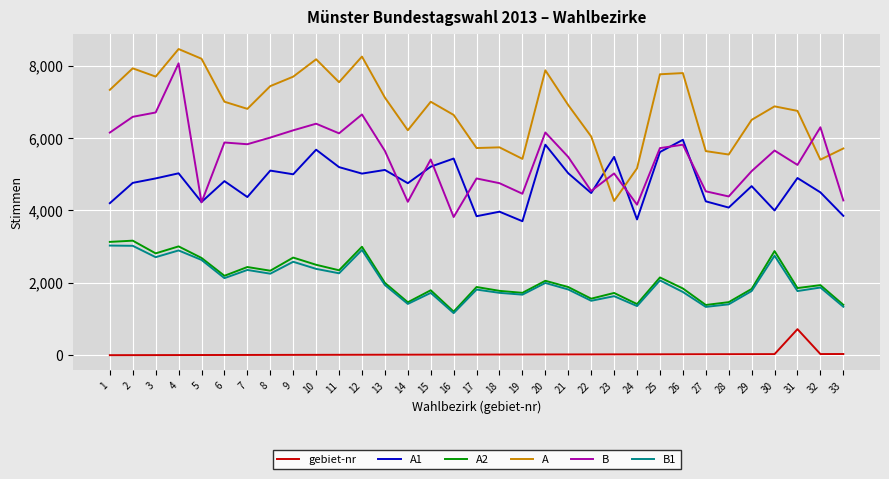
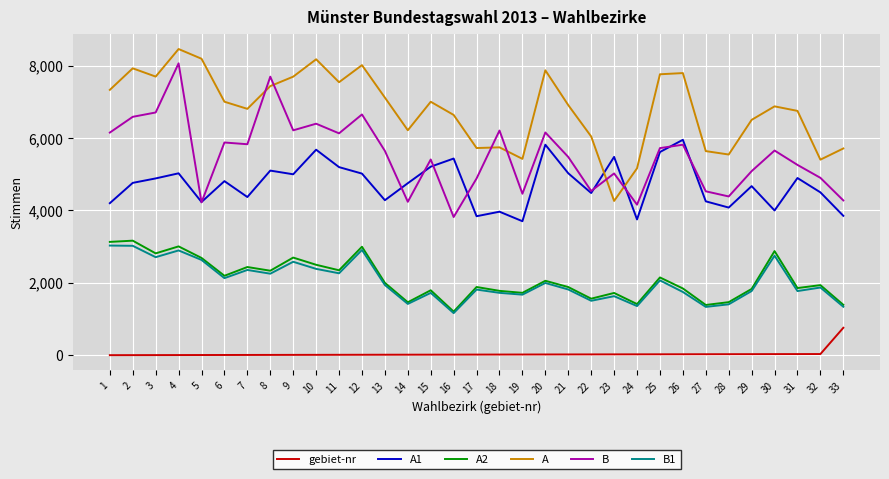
  {
    "gebiet-nr": {
      "1": "0",
      "2": "0",
      "3": "0",
      "4": "0",
      "5": "0",
      "6": "0",
      "7": "0",
      "8": "0",
      "9": "0",
      "10": "0",
      "11": "0",
      "12": "0",
      "13": "0",
      "14": "0",
      "15": "0",
      "16": "0",
      "17": "0",
      "18": "0",
      "19": "0",
      "20": "0",
      "21": "0",
      "22": "0",
      "23": "0",
      "24": "0",
      "25": "0",
      "26": "0",
      "27": "0",
      "28": "0",
      "29": "0",
      "30": "0",
-     "31": "700",
+     "31": "0",
      "32": "0",
-     "33": "0"
+     "33": "800"
    },
    "A1": {
      "1": "4,200",
      "2": "4,800",
      "3": "4,900",
      "4": "5,000",
      "6": "4,800",
      "7": "4,400",
      "8": "5,100",
      "9": "5,000",
      "10": "5,700",
      "11": "5,200",
      "12": "5,000",
-     "13": "5,100",
+     "13": "4,300",
      "14": "4,800",
      "15": "5,200",
      "16": "5,400",
      "17": "3,800",
      "18": "4,000",
      "19": "3,700",
      "20": "5,800",
      "21": "5,000",
      "23": "5,500",
      "24": "3,700",
      "25": "5,600",
      "26": "5,900",
      "27": "4,200",
      "28": "4,100",
      "29": "4,700",
      "30": "4,000",
      "31": "4,900",
      "32": "4,500",
      "33": "3,800"
    },
    "A2": {
      "1": "3,100",
      "2": "3,200",
      "3": "2,800",
      "4": "3,000",
      "7": "2,400",
      "8": "2,300",
      "9": "2,700",
      "10": "2,500",
      "11": "2,300",
      "12": "3,000",
      "15": "1,800",
      "17": "1,900",
      "23": "1,700",
      "25": "2,100",
      "26": "1,800",
      "30": "2,900",
      "31": "1,900"
    },
    "A": {
      "1": "7,300",
      "2": "7,900",
      "3": "7,700",
      "4": "8,500",
      "5": "8,200",
      "6": "7,000",
      "7": "6,800",
      "8": "7,400",
      "9": "7,700",
      "10": "8,200",
      "11": "7,500",
-     "12": "8,200",
+     "12": "8,000",
      "13": "7,100",
      "14": "6,200",
      "15": "7,000",
      "16": "6,600",
      "17": "5,700",
      "18": "5,700",
      "19": "5,400",
      "20": "7,900",
      "21": "6,900",
      "22": "6,000",
      "23": "4,300",
      "24": "5,200",
      "25": "7,800",
      "26": "7,800",
      "27": "5,600",
      "28": "5,500",
      "29": "6,500",
      "30": "6,900",
      "31": "6,700",
      "32": "5,400",
      "33": "5,700"
    },
    "B": {
      "1": "6,100",
      "2": "6,600",
      "3": "6,700",
      "4": "8,100",
      "6": "5,900",
      "7": "5,800",
-     "8": "6,000",
+     "8": "7,700",
      "9": "6,200",
      "10": "6,400",
      "11": "6,100",
      "12": "6,600",
      "13": "5,600",
      "14": "4,200",
      "15": "5,400",
      "16": "3,800",
      "17": "4,900",
-     "18": "4,800",
+     "18": "6,200",
      "19": "4,500",
      "20": "6,200",
      "21": "5,500",
      "23": "5,000",
      "24": "4,200",
      "25": "5,700",
      "26": "5,800",
      "27": "4,500",
      "28": "4,400",
      "29": "5,100",
      "30": "5,700",
      "31": "5,300",
-     "32": "6,300",
+     "32": "4,900",
      "33": "4,300"
    },
    "B1": {
      "1": "3,000",
      "2": "3,000",
      "3": "2,700",
      "4": "2,900",
      "7": "2,400",
      "8": "2,300",
      "9": "2,600",
      "10": "2,400",
      "11": "2,300",
      "12": "2,900",
      "15": "1,700",
      "17": "1,800",
      "23": "1,600",
      "25": "2,100",
      "26": "1,700",
      "30": "2,700",
      "31": "1,800"
    }
  }
